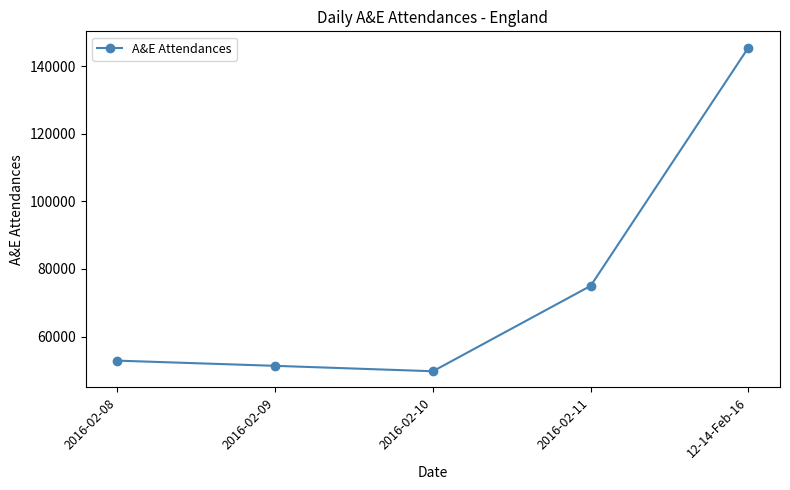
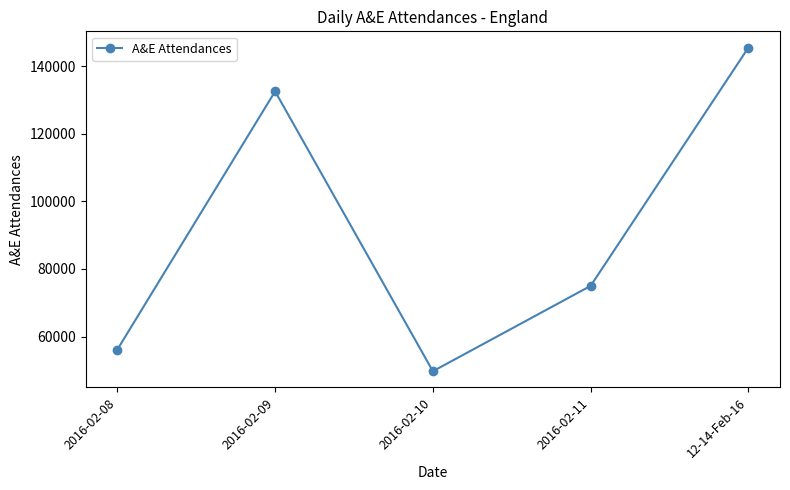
  {
-   "2016-02-08": 53000,
-   "2016-02-09": 51000,
+   "2016-02-08": 56000,
+   "2016-02-09": 133000,
    "2016-02-10": 50000,
    "2016-02-11": 75000,
    "12-14-Feb-16": 146000
  }
